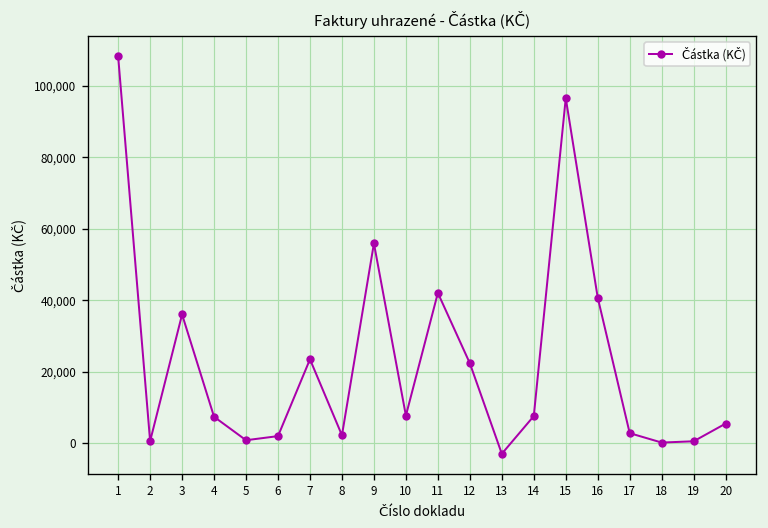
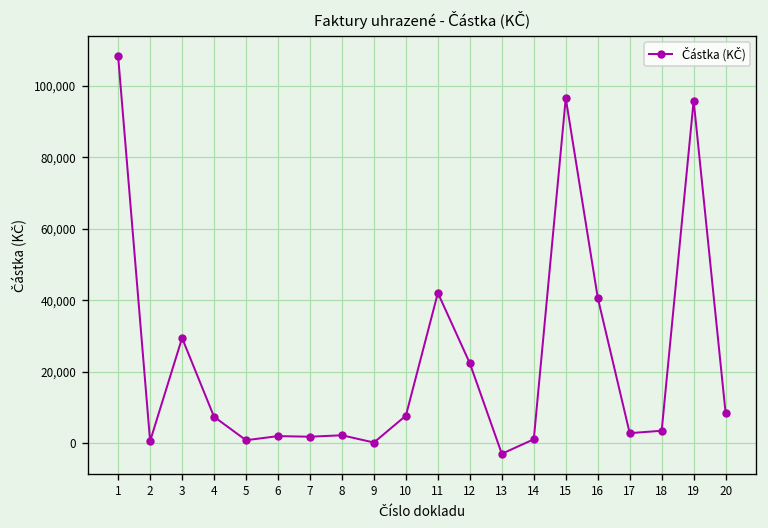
  {
    "1": "108,000",
    "2": "1,000",
-   "3": "36,000",
+   "3": "29,000",
    "4": "7,000",
    "5": "1,000",
    "6": "2,000",
-   "7": "24,000",
+   "7": "2,000",
    "8": "2,000",
-   "9": "56,000",
+   "9": "0",
    "10": "8,000",
    "11": "42,000",
    "12": "22,000",
    "13": "-3,000",
-   "14": "8,000",
+   "14": "1,000",
    "15": "97,000",
    "16": "41,000",
    "17": "3,000",
-   "18": "0",
-   "19": "1,000",
-   "20": "6,000"
+   "18": "4,000",
+   "19": "96,000",
+   "20": "8,000"
  }
